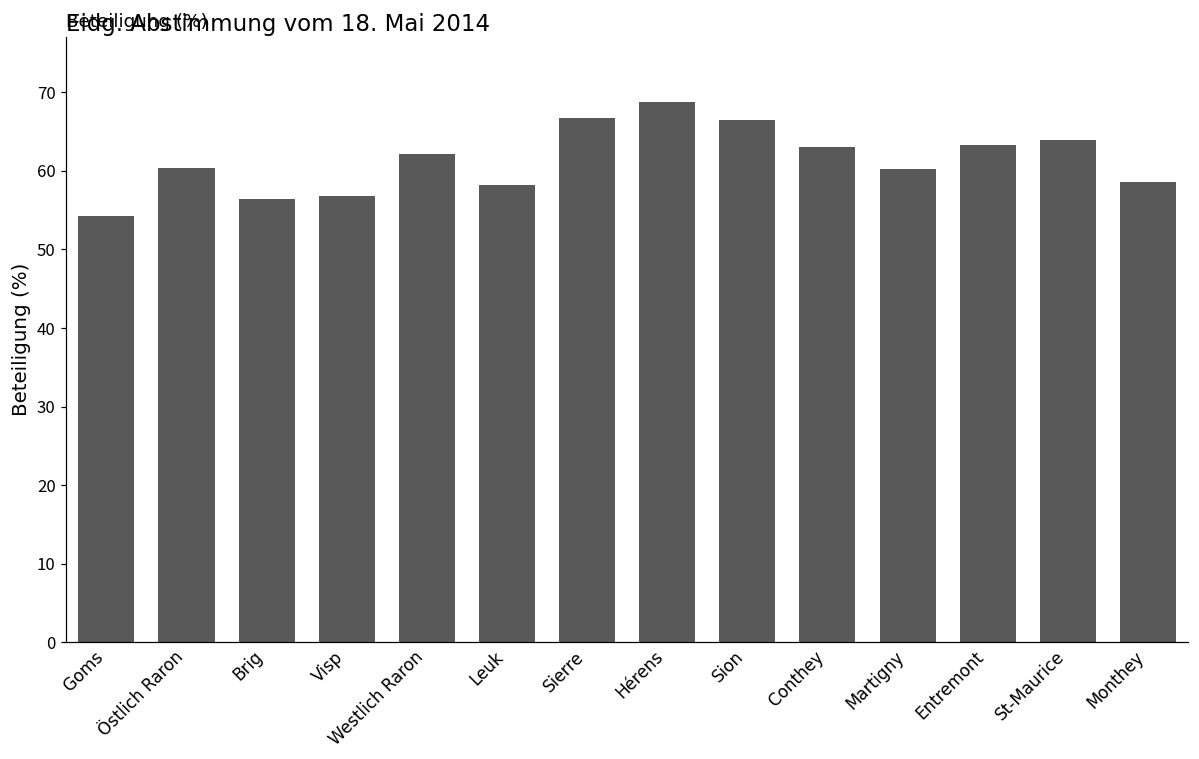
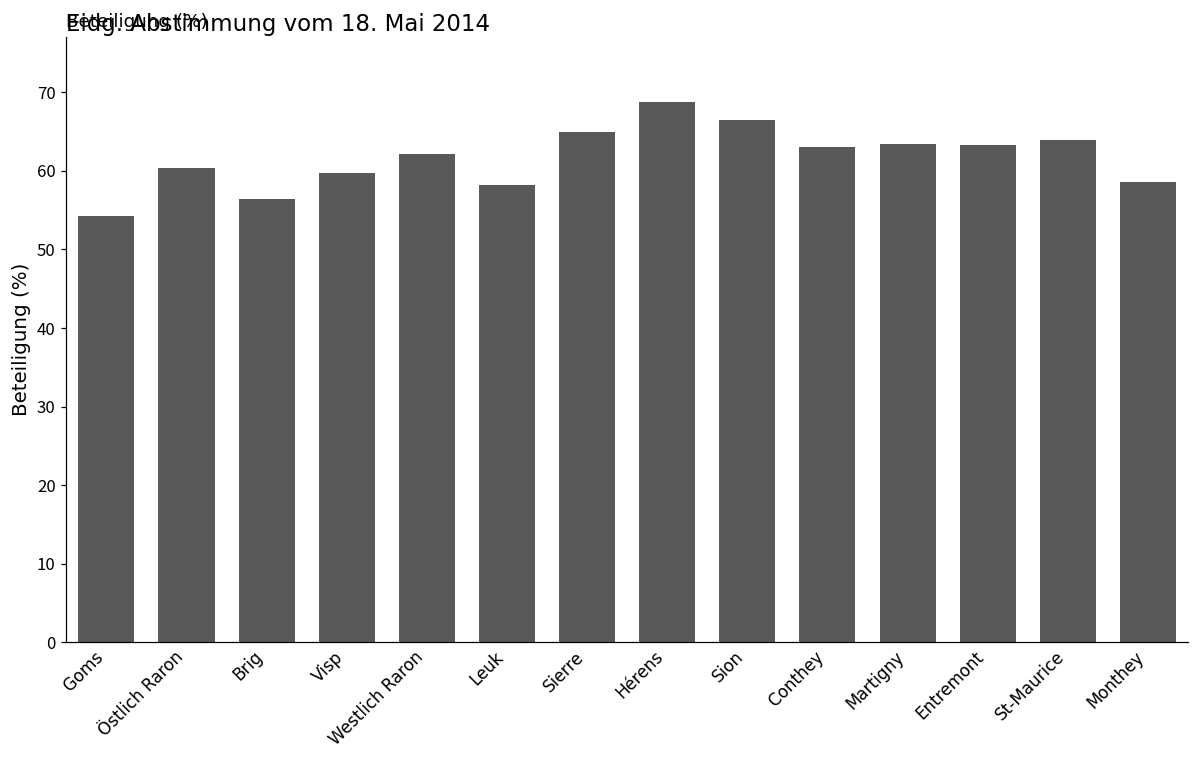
  {
    "Goms": 54,
    "Östlich Raron": 60,
    "Brig": 56,
-   "Visp": 57,
+   "Visp": 60,
    "Westlich Raron": 62,
    "Leuk": 58,
-   "Sierre": 67,
+   "Sierre": 65,
    "Hérens": 69,
    "Sion": 66,
    "Conthey": 63,
-   "Martigny": 60,
+   "Martigny": 63,
    "Entremont": 63,
    "St-Maurice": 64,
    "Monthey": 59
  }
